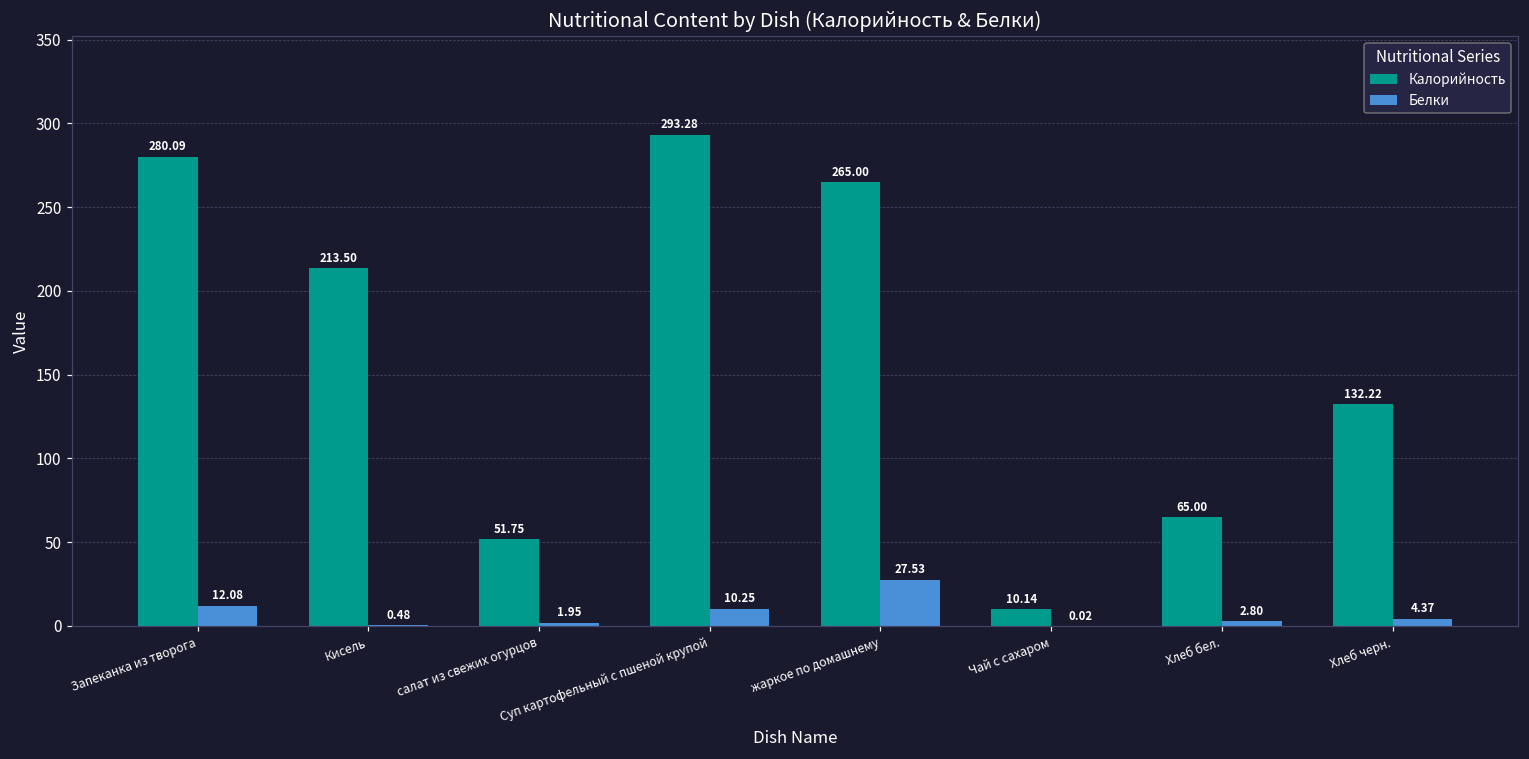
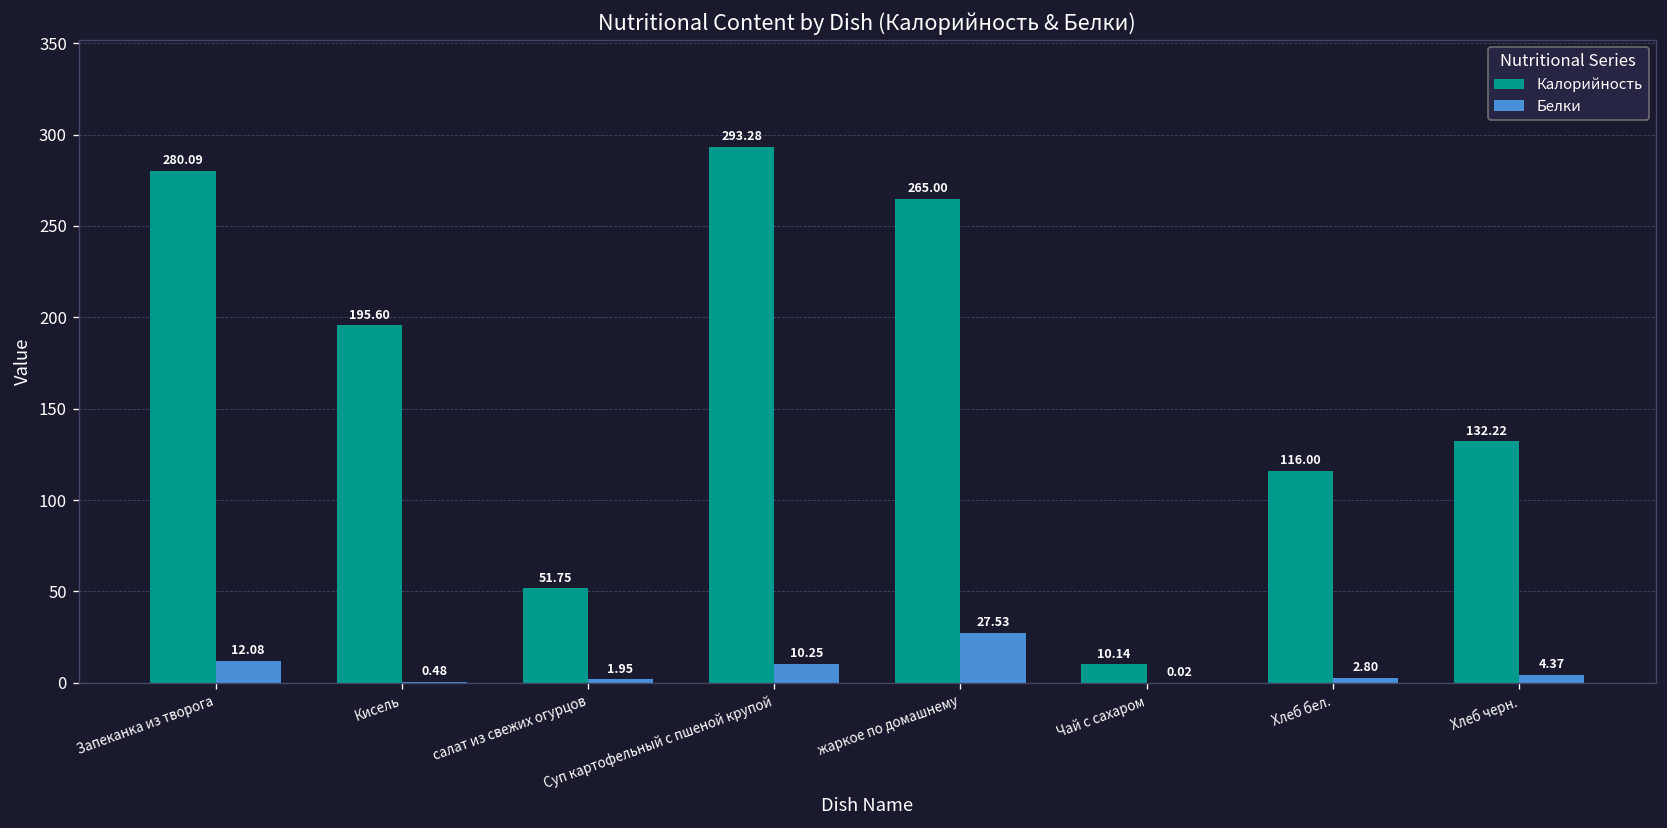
  {
    "Калорийность": {
      "Запеканка из творога": 280.09,
-     "Кисель": 213.50,
+     "Кисель": 195.60,
      "салат из свежих огурцов": 51.75,
      "Суп картофельный с пшеной крупой": 293.28,
      "жаркое по домашнему": 265.00,
      "Чай с сахаром": 10.14,
-     "Хлеб бел.": 65.00,
+     "Хлеб бел.": 116.00,
      "Хлеб черн.": 132.22
    },
    "Белки": {
      "Запеканка из творога": 12.08,
      "Кисель": 0.48,
      "салат из свежих огурцов": 1.95,
      "Суп картофельный с пшеной крупой": 10.25,
      "жаркое по домашнему": 27.53,
      "Чай с сахаром": 0.02,
      "Хлеб бел.": 2.80,
      "Хлеб черн.": 4.37
    }
  }
